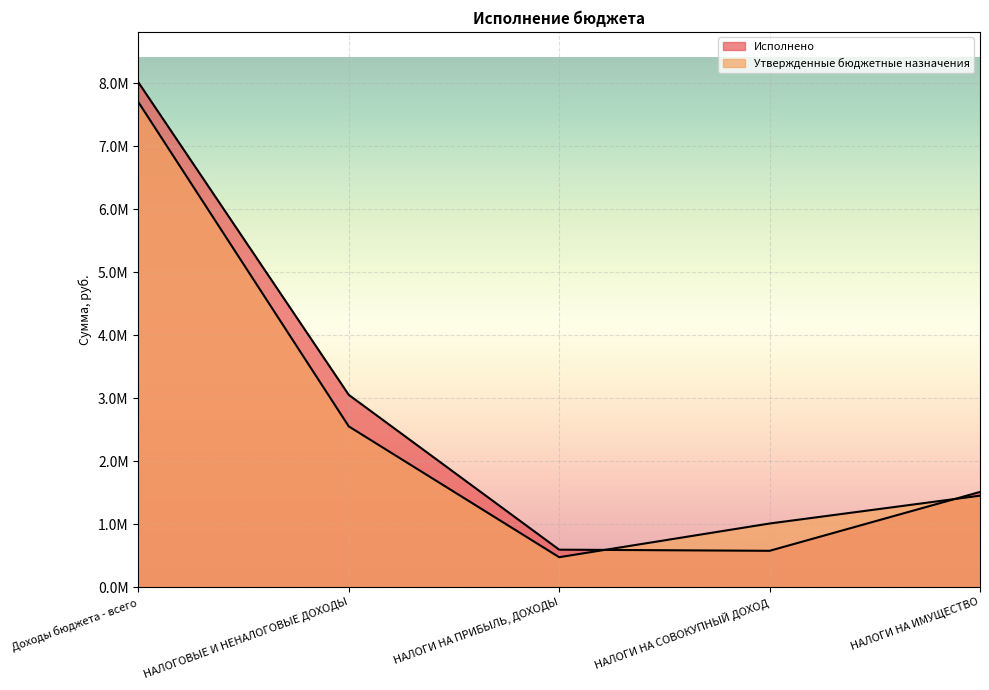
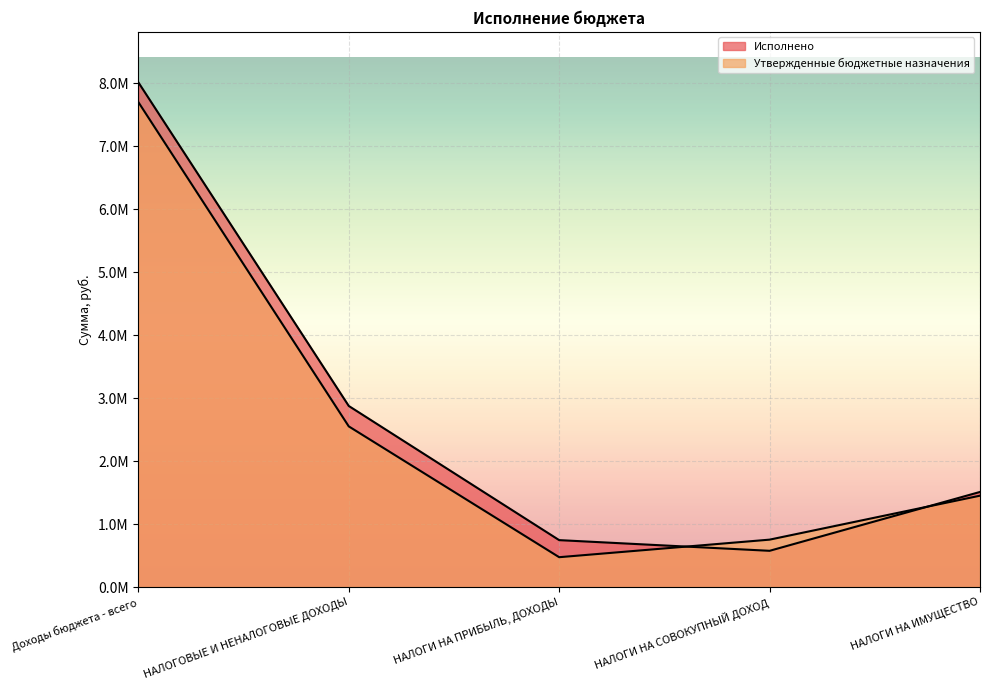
  {
    "Исполнено": {
      "Доходы бюджета - всего": 8000000,
-     "НАЛОГОВЫЕ И НЕНАЛОГОВЫЕ ДОХОДЫ": 3100000,
-     "НАЛОГИ НА ПРИБЫЛЬ, ДОХОДЫ": 600000,
+     "НАЛОГОВЫЕ И НЕНАЛОГОВЫЕ ДОХОДЫ": 2900000,
+     "НАЛОГИ НА ПРИБЫЛЬ, ДОХОДЫ": 700000,
      "НАЛОГИ НА СОВОКУПНЫЙ ДОХОД": 600000,
      "НАЛОГИ НА ИМУЩЕСТВО": 1500000
    },
    "Утвержденные бюджетные назначения": {
      "Доходы бюджета - всего": 7700000,
      "НАЛОГОВЫЕ И НЕНАЛОГОВЫЕ ДОХОДЫ": 2600000,
      "НАЛОГИ НА ПРИБЫЛЬ, ДОХОДЫ": 500000,
-     "НАЛОГИ НА СОВОКУПНЫЙ ДОХОД": 1000000,
+     "НАЛОГИ НА СОВОКУПНЫЙ ДОХОД": 800000,
      "НАЛОГИ НА ИМУЩЕСТВО": 1500000
    }
  }
